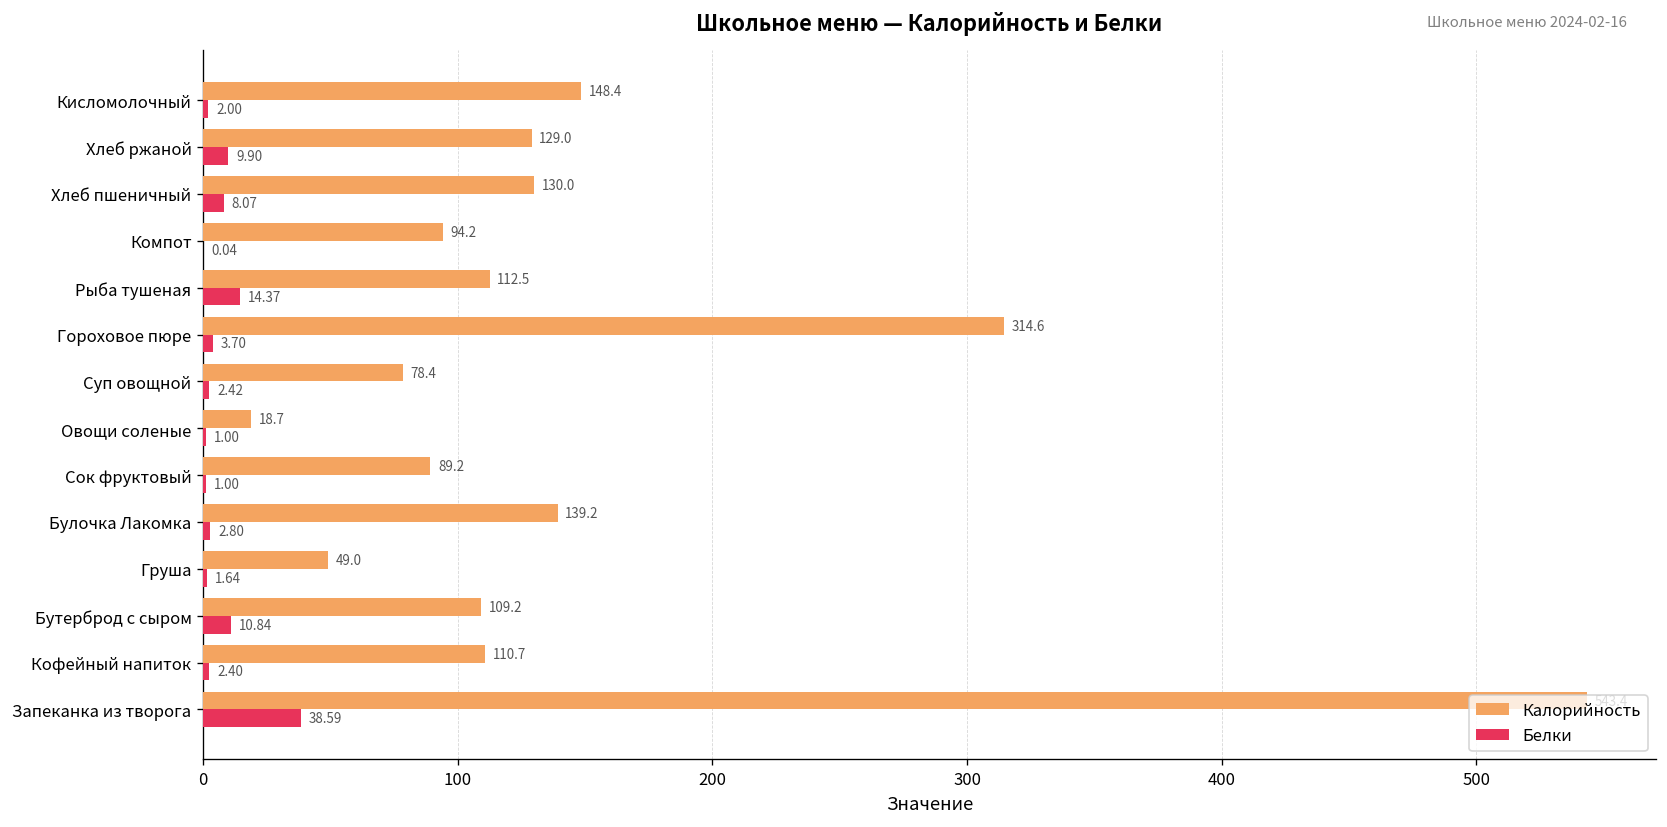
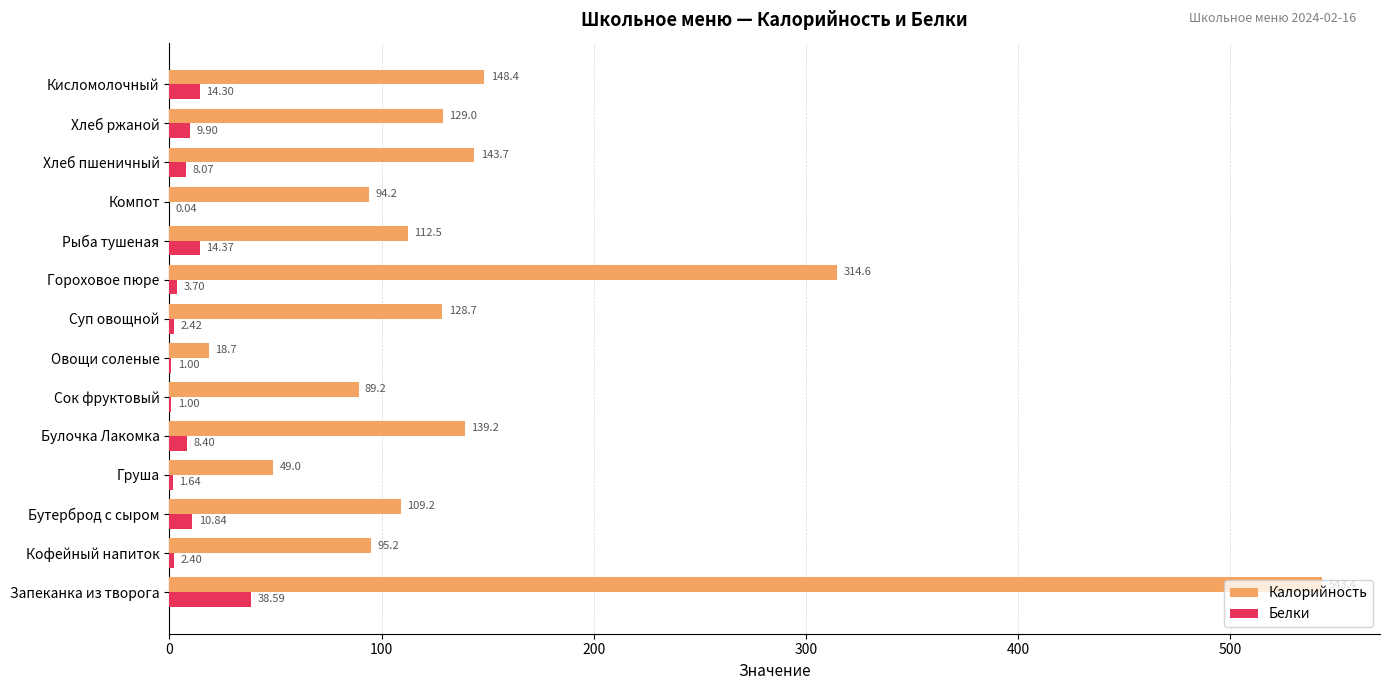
  {
    "Калорийность": {
      "Кисломолочный": 148.4,
      "Хлеб ржаной": 129.0,
-     "Хлеб пшеничный": 130.0,
+     "Хлеб пшеничный": 143.7,
      "Компот": 94.2,
      "Рыба тушеная": 112.5,
      "Гороховое пюре": 314.6,
-     "Суп овощной": 78.4,
+     "Суп овощной": 128.7,
      "Овощи соленые": 18.7,
      "Сок фруктовый": 89.2,
      "Булочка Лакомка": 139.2,
      "Груша": 49.0,
      "Бутерброд с сыром": 109.2,
-     "Кофейный напиток": 110.7
+     "Кофейный напиток": 95.2
    },
    "Белки": {
-     "Кисломолочный": 2.00,
+     "Кисломолочный": 14.30,
      "Хлеб ржаной": 9.90,
      "Хлеб пшеничный": 8.07,
      "Компот": 0.04,
      "Рыба тушеная": 14.37,
      "Гороховое пюре": 3.70,
      "Суп овощной": 2.42,
      "Овощи соленые": 1.00,
      "Сок фруктовый": 1.00,
-     "Булочка Лакомка": 2.80,
+     "Булочка Лакомка": 8.40,
      "Груша": 1.64,
      "Бутерброд с сыром": 10.84,
      "Кофейный напиток": 2.40,
      "Запеканка из творога": 38.59
    }
  }
